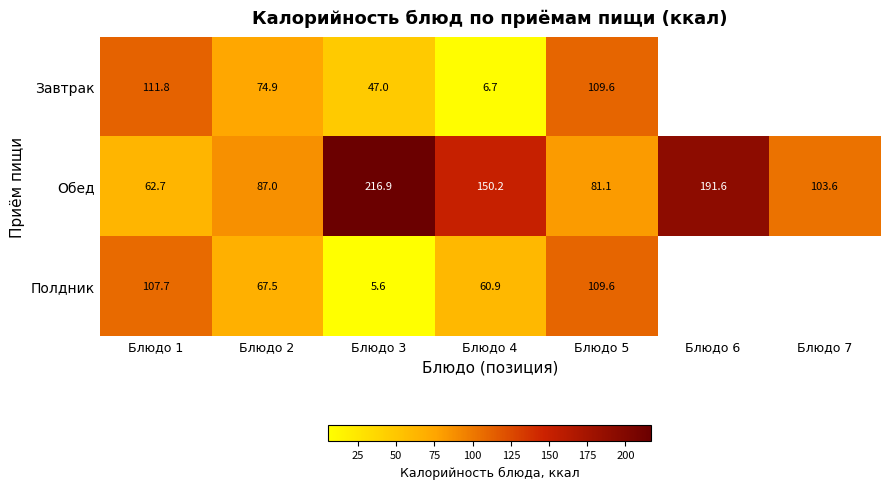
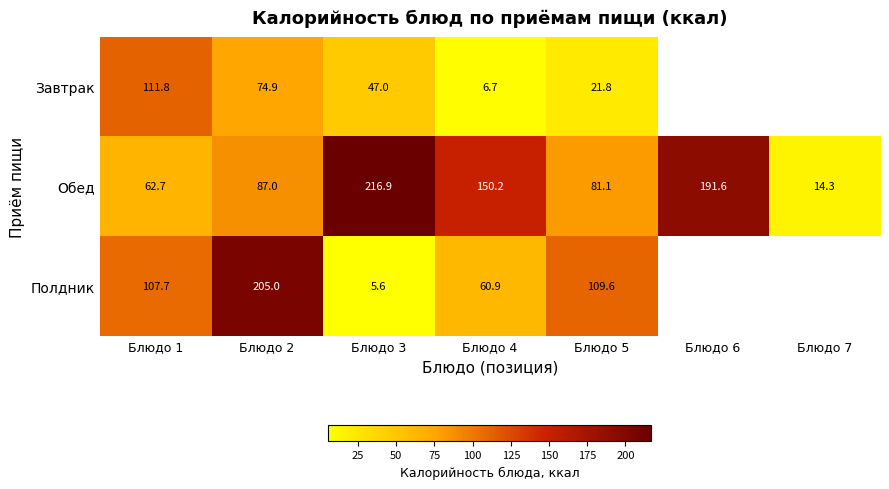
  {
    "Завтрак": {
      "Блюдо 1": 111.8,
      "Блюдо 2": 74.9,
      "Блюдо 3": 47.0,
      "Блюдо 4": 6.7,
-     "Блюдо 5": 109.6
+     "Блюдо 5": 21.8
    },
    "Обед": {
      "Блюдо 1": 62.7,
      "Блюдо 2": 87.0,
      "Блюдо 3": 216.9,
      "Блюдо 4": 150.2,
      "Блюдо 5": 81.1,
      "Блюдо 6": 191.6,
-     "Блюдо 7": 103.6
+     "Блюдо 7": 14.3
    },
    "Полдник": {
      "Блюдо 1": 107.7,
-     "Блюдо 2": 67.5,
+     "Блюдо 2": 205.0,
      "Блюдо 3": 5.6,
      "Блюдо 4": 60.9,
      "Блюдо 5": 109.6
    }
  }
